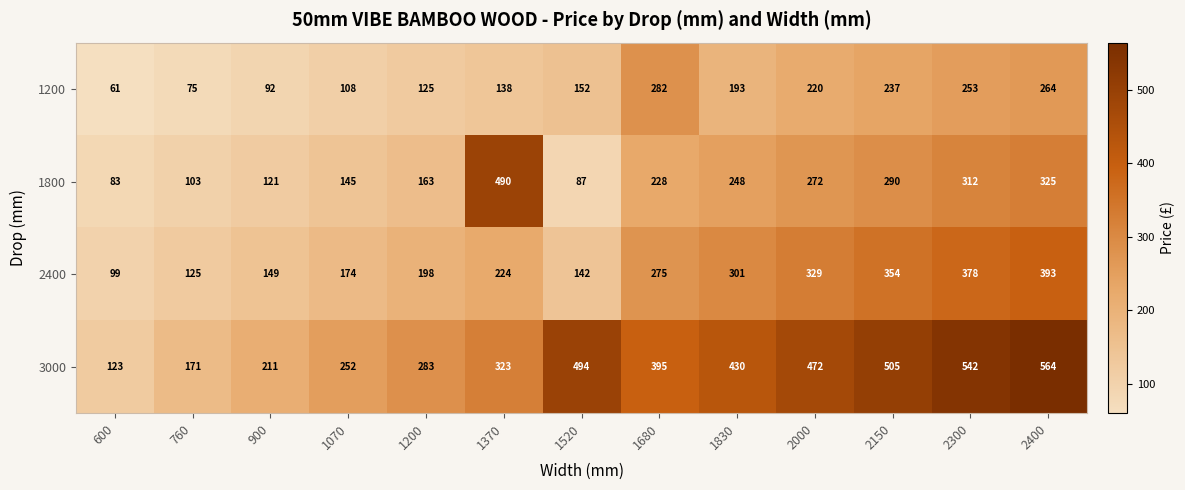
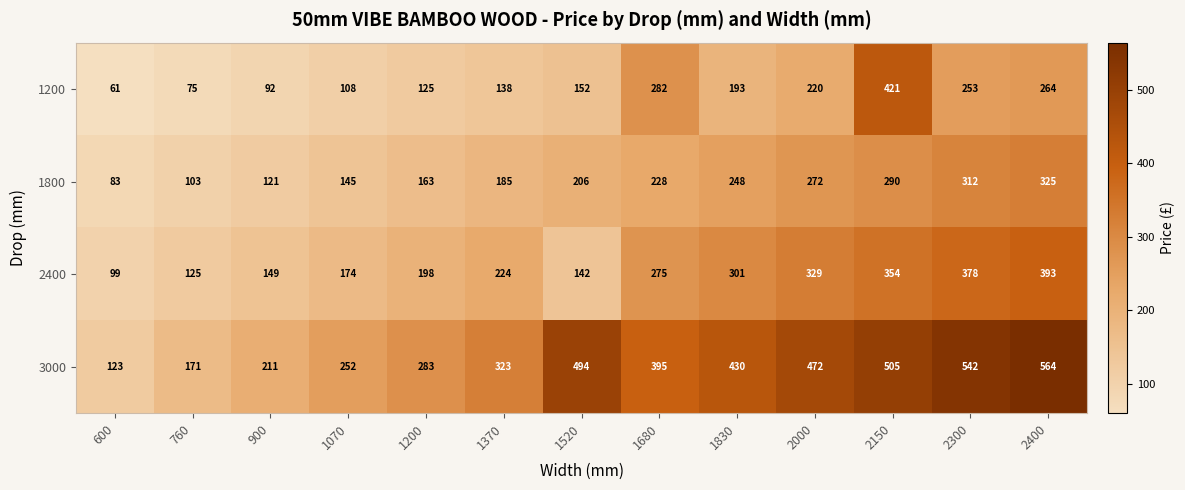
  {
    "1200": {
      "600": 61,
      "760": 75,
      "900": 92,
      "1070": 108,
      "1200": 125,
      "1370": 138,
      "1520": 152,
      "1680": 282,
      "1830": 193,
      "2000": 220,
-     "2150": 237,
+     "2150": 421,
      "2300": 253,
      "2400": 264
    },
    "1800": {
      "600": 83,
      "760": 103,
      "900": 121,
      "1070": 145,
      "1200": 163,
-     "1370": 490,
-     "1520": 87,
+     "1370": 185,
+     "1520": 206,
      "1680": 228,
      "1830": 248,
      "2000": 272,
      "2150": 290,
      "2300": 312,
      "2400": 325
    },
    "2400": {
      "600": 99,
      "760": 125,
      "900": 149,
      "1070": 174,
      "1200": 198,
      "1370": 224,
      "1520": 142,
      "1680": 275,
      "1830": 301,
      "2000": 329,
      "2150": 354,
      "2300": 378,
      "2400": 393
    },
    "3000": {
      "600": 123,
      "760": 171,
      "900": 211,
      "1070": 252,
      "1200": 283,
      "1370": 323,
      "1520": 494,
      "1680": 395,
      "1830": 430,
      "2000": 472,
      "2150": 505,
      "2300": 542,
      "2400": 564
    }
  }
